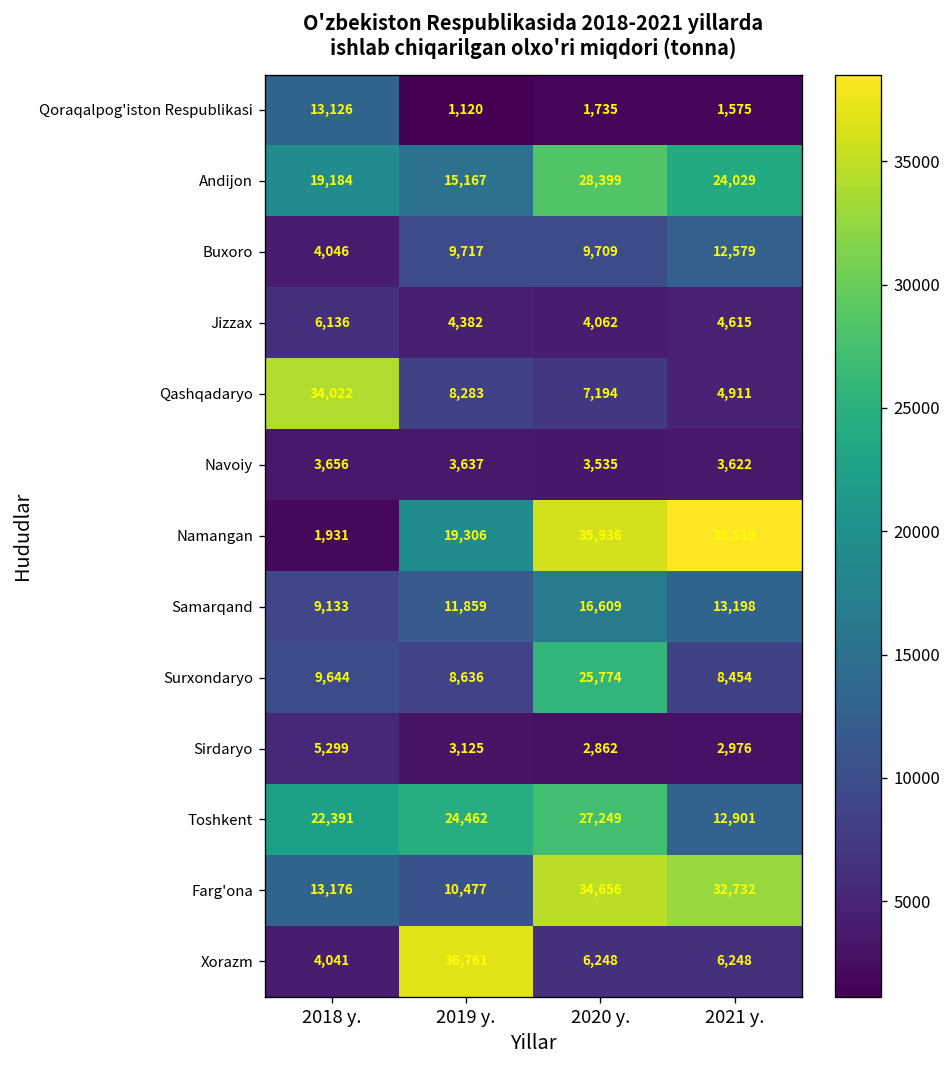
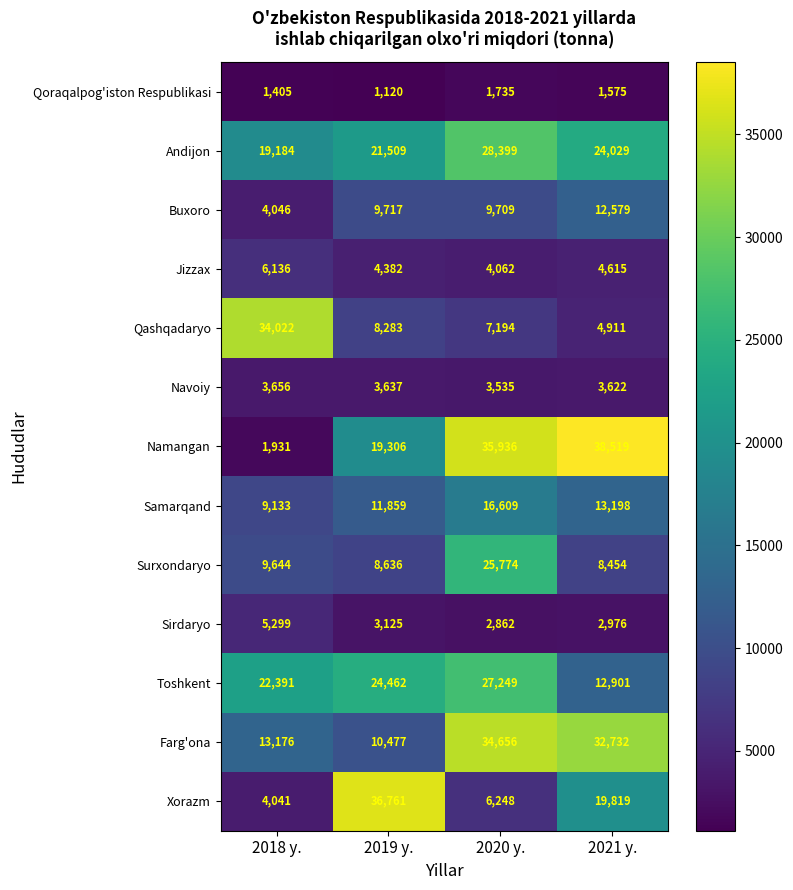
  {
    "Qoraqalpog'iston Respublikasi": {
-     "2018 y.": "13,126",
+     "2018 y.": "1,405",
      "2019 y.": "1,120",
      "2020 y.": "1,735",
      "2021 y.": "1,575"
    },
    "Andijon": {
      "2018 y.": "19,184",
-     "2019 y.": "15,167",
+     "2019 y.": "21,509",
      "2020 y.": "28,399",
      "2021 y.": "24,029"
    },
    "Buxoro": {
      "2018 y.": "4,046",
      "2019 y.": "9,717",
      "2020 y.": "9,709",
      "2021 y.": "12,579"
    },
    "Jizzax": {
      "2018 y.": "6,136",
      "2019 y.": "4,382",
      "2020 y.": "4,062",
      "2021 y.": "4,615"
    },
    "Qashqadaryo": {
      "2018 y.": "34,022",
      "2019 y.": "8,283",
      "2020 y.": "7,194",
      "2021 y.": "4,911"
    },
    "Navoiy": {
      "2018 y.": "3,656",
      "2019 y.": "3,637",
      "2020 y.": "3,535",
      "2021 y.": "3,622"
    },
    "Namangan": {
      "2018 y.": "1,931",
      "2019 y.": "19,306"
    },
    "Samarqand": {
      "2018 y.": "9,133",
      "2019 y.": "11,859",
      "2020 y.": "16,609",
      "2021 y.": "13,198"
    },
    "Surxondaryo": {
      "2018 y.": "9,644",
      "2019 y.": "8,636",
      "2020 y.": "25,774",
      "2021 y.": "8,454"
    },
    "Sirdaryo": {
      "2018 y.": "5,299",
      "2019 y.": "3,125",
      "2020 y.": "2,862",
      "2021 y.": "2,976"
    },
    "Toshkent": {
      "2018 y.": "22,391",
      "2019 y.": "24,462",
      "2020 y.": "27,249",
      "2021 y.": "12,901"
    },
    "Farg'ona": {
      "2018 y.": "13,176",
      "2019 y.": "10,477",
      "2020 y.": "34,656",
      "2021 y.": "32,732"
    },
    "Xorazm": {
      "2018 y.": "4,041",
      "2020 y.": "6,248",
-     "2021 y.": "6,248"
+     "2021 y.": "19,819"
    }
  }
